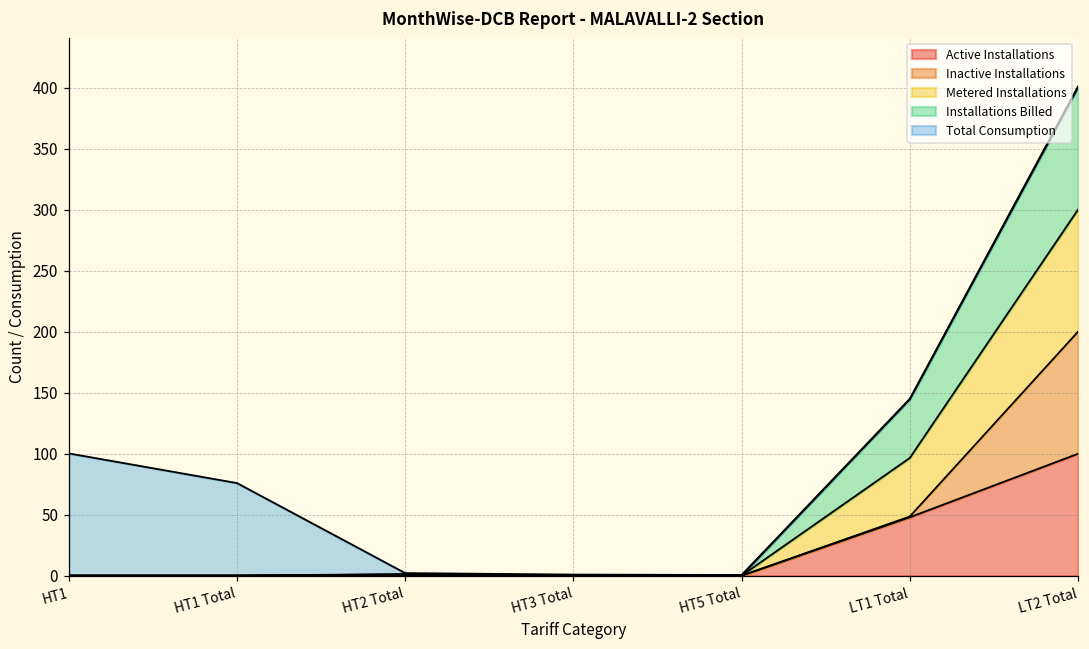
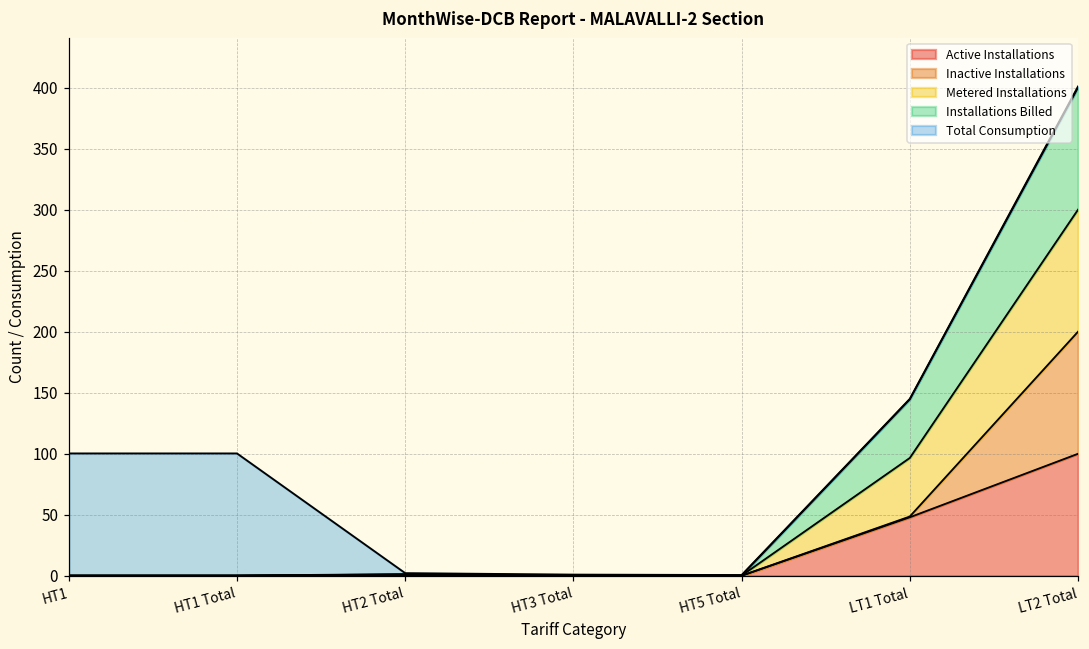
  {
    "Total Consumption": {
      "HT1": 100,
-     "HT1 Total": 76
+     "HT1 Total": 100
    }
  }
